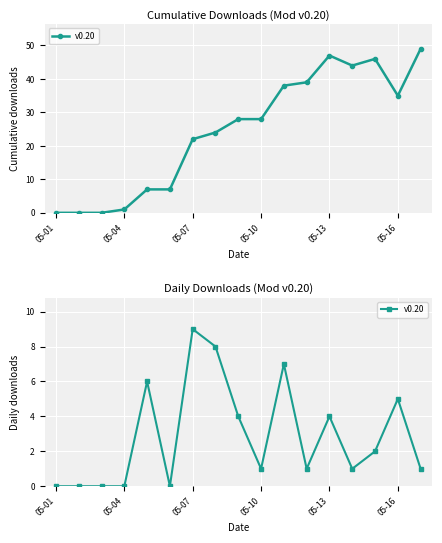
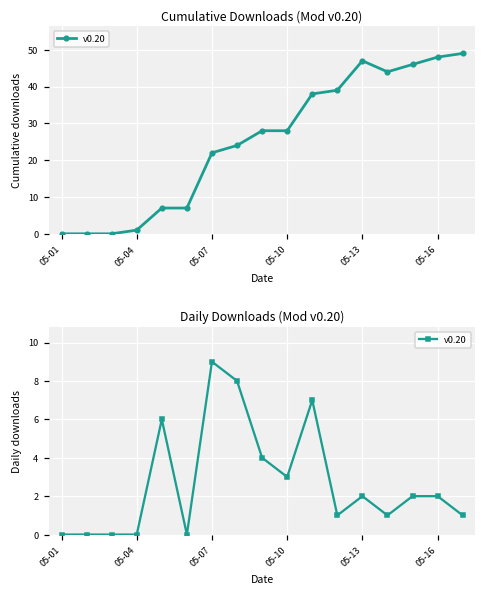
  {
    "Cumulative Downloads (Mod v0.20)": {
      "05-01": 0,
      "05-04": 1,
      "05-07": 22,
      "05-10": 28,
      "05-13": 47,
-     "05-16": 35
+     "05-16": 48
    },
    "Daily Downloads (Mod v0.20)": {
      "05-01": 0,
      "05-04": 0,
      "05-07": 9,
-     "05-10": 1,
-     "05-13": 4,
-     "05-16": 5
+     "05-10": 3,
+     "05-13": 2,
+     "05-16": 2
    }
  }
